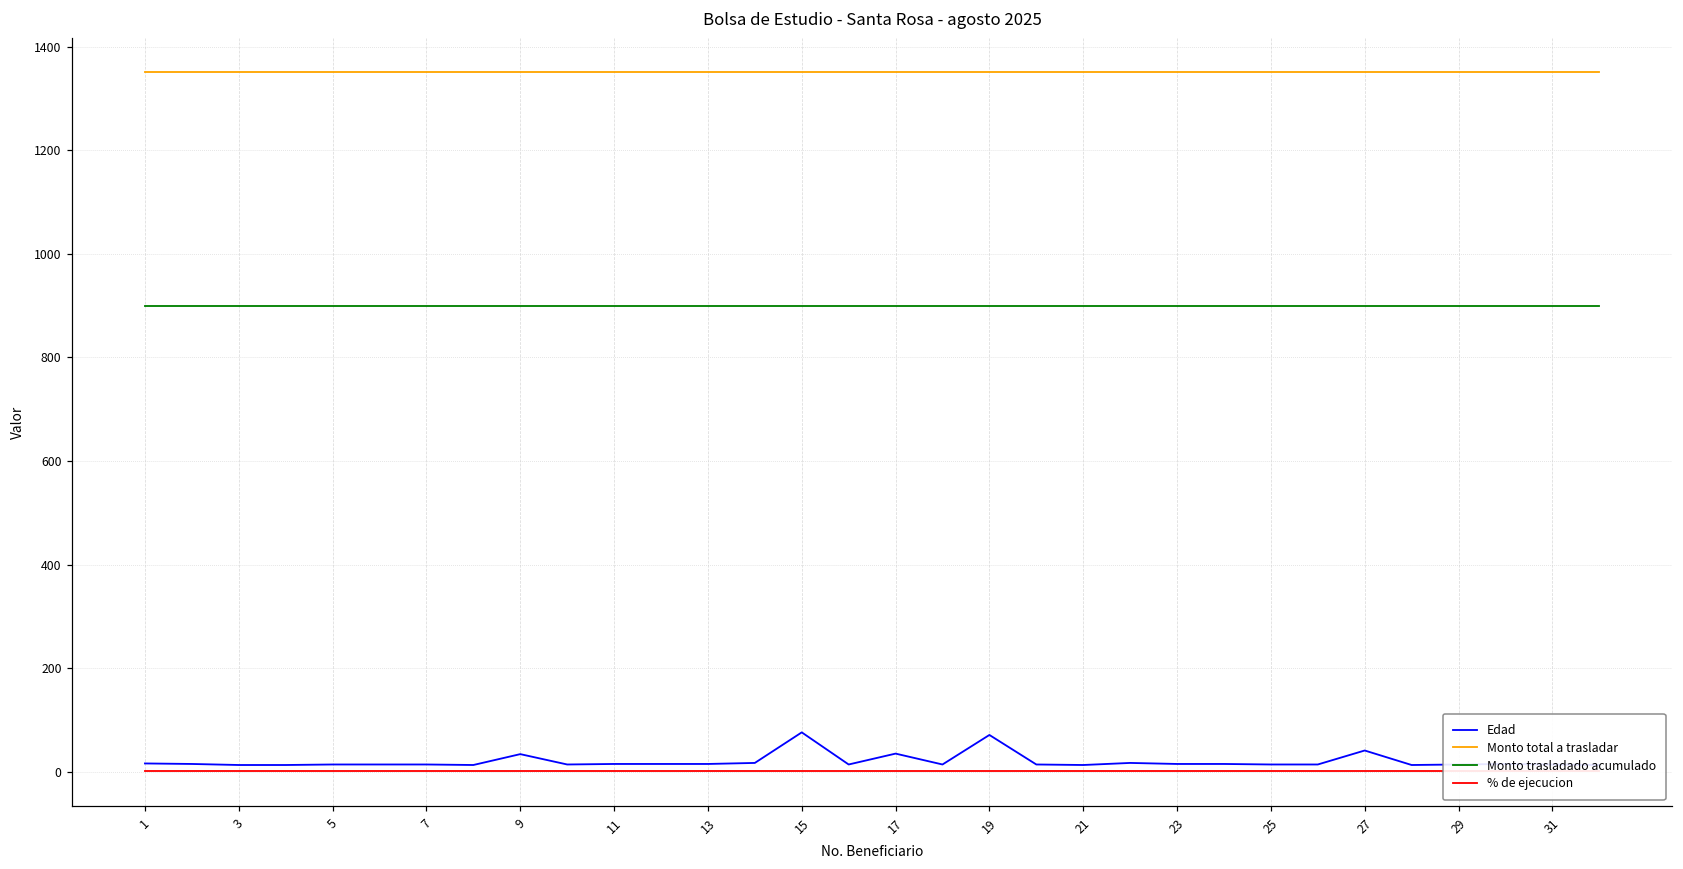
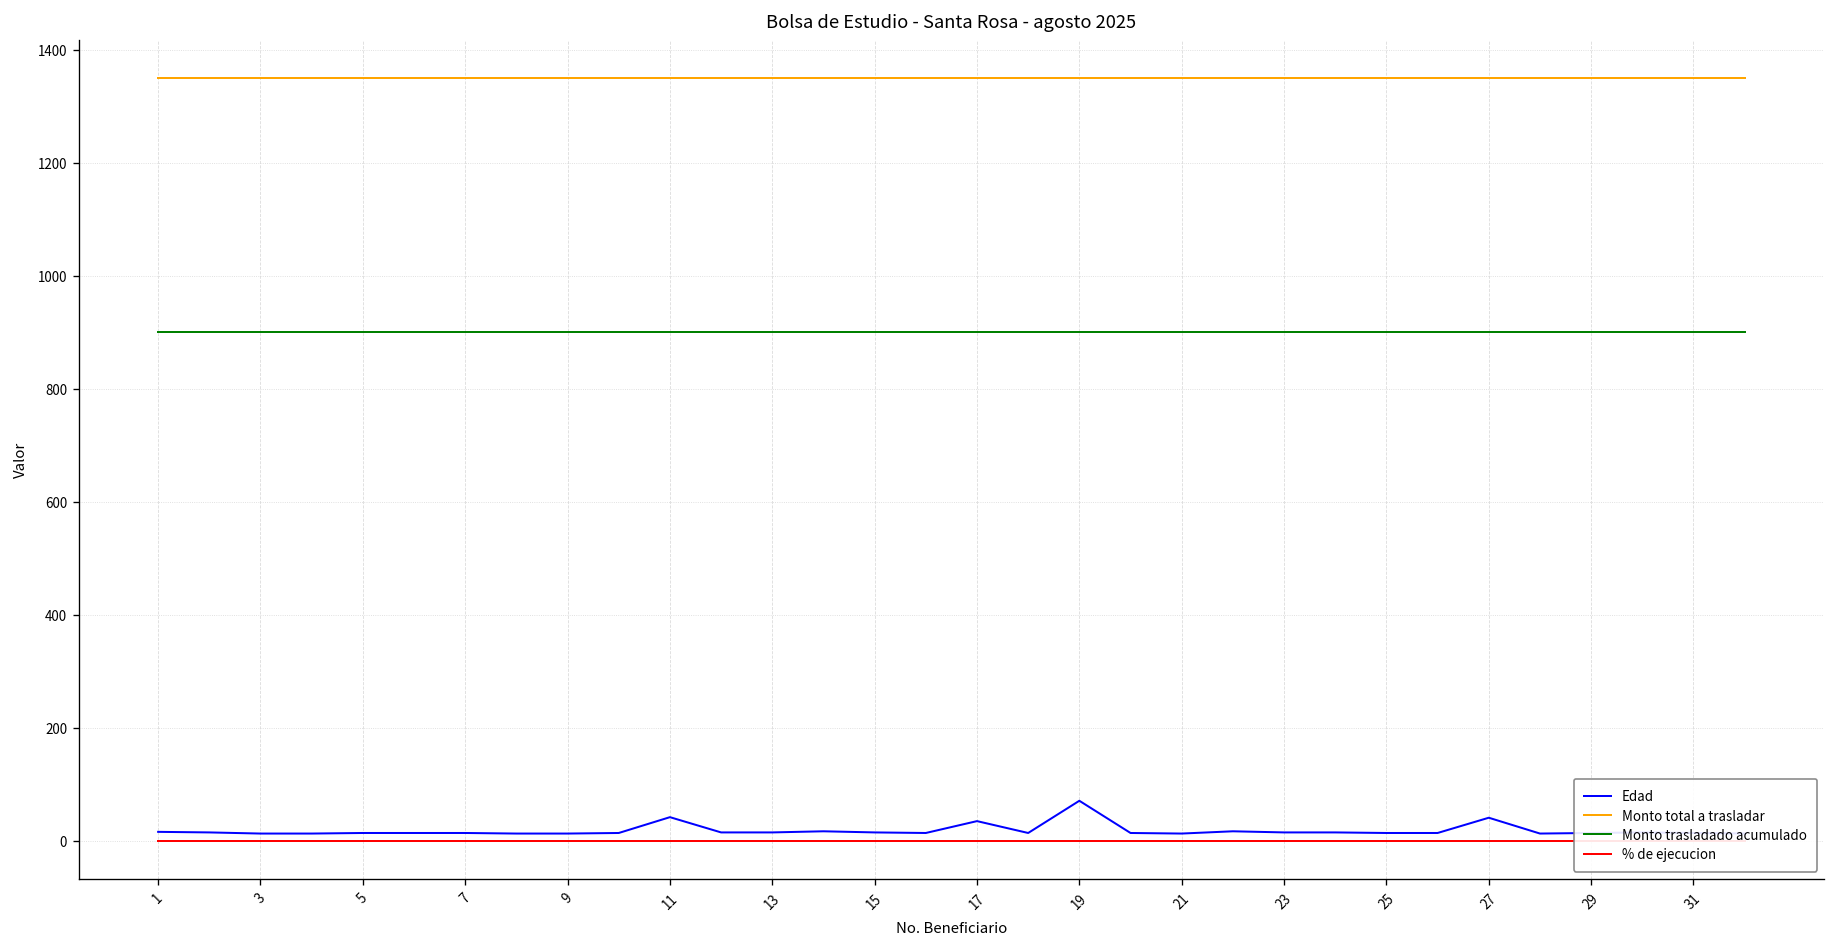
  {
    "Edad": {
      "1": 20,
      "3": 10,
      "5": 10,
      "7": 10,
-     "9": 30,
-     "11": 20,
+     "9": 10,
+     "11": 40,
      "13": 20,
-     "15": 80,
+     "15": 20,
      "17": 40,
      "19": 70,
      "21": 10,
      "23": 20,
      "25": 10,
      "27": 40
    },
    "Monto total a trasladar": {
      "1": 1350,
      "3": 1350,
      "5": 1350,
      "7": 1350,
      "9": 1350,
      "11": 1350,
      "13": 1350,
      "15": 1350,
      "17": 1350,
      "19": 1350,
      "21": 1350,
      "23": 1350,
      "25": 1350,
      "27": 1350,
      "29": 1350,
      "31": 1350
    },
    "Monto trasladado acumulado": {
      "1": 900,
      "3": 900,
      "5": 900,
      "7": 900,
      "9": 900,
      "11": 900,
      "13": 900,
      "15": 900,
      "17": 900,
      "19": 900,
      "21": 900,
      "23": 900,
      "25": 900,
      "27": 900,
      "29": 900,
      "31": 900
    },
    "% de ejecucion": {
      "1": 0,
      "3": 0,
      "5": 0,
      "7": 0,
      "9": 0,
      "11": 0,
      "13": 0,
      "15": 0,
      "17": 0,
      "19": 0,
      "21": 0,
      "23": 0,
      "25": 0,
      "27": 0
    }
  }
